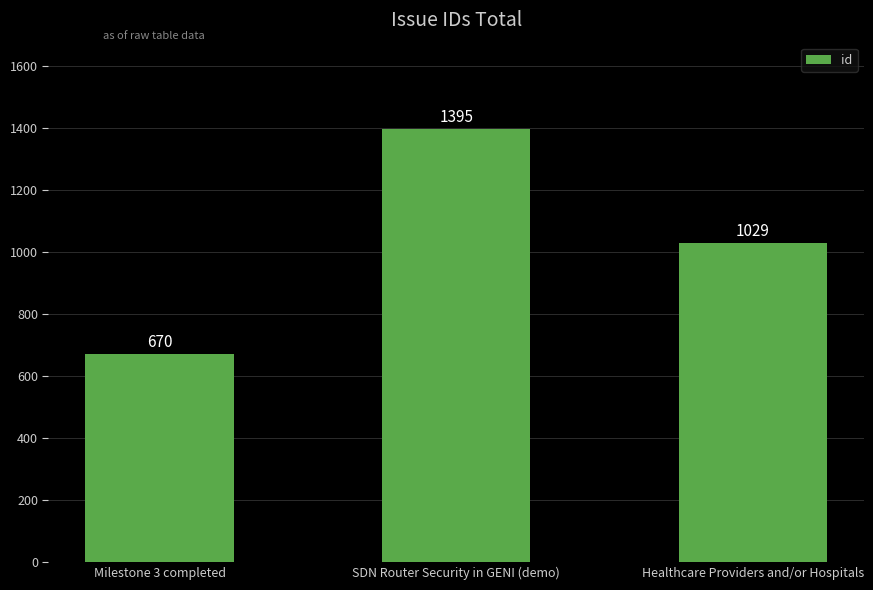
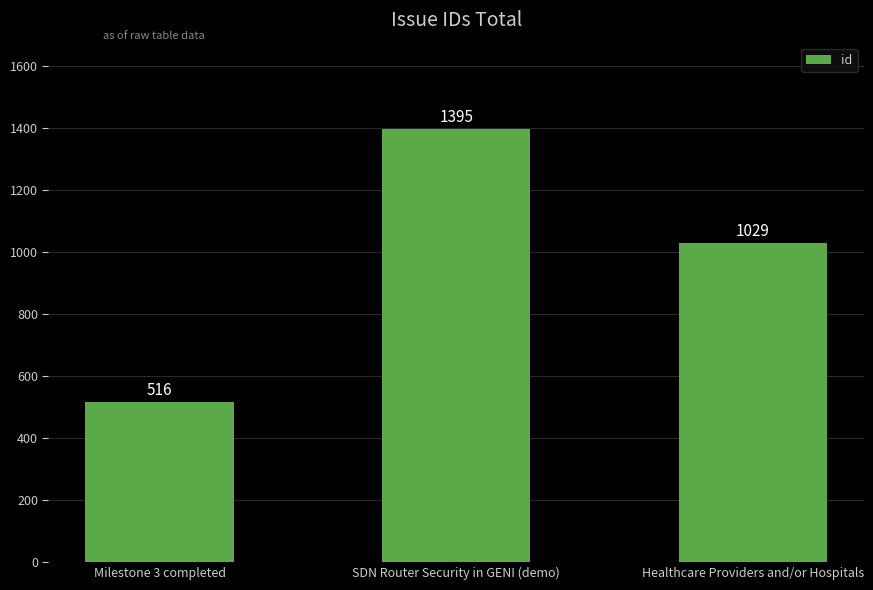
  {
-   "Milestone 3 completed": 670,
+   "Milestone 3 completed": 516,
    "SDN Router Security in GENI (demo)": 1395,
    "Healthcare Providers and/or Hospitals": 1029
  }
